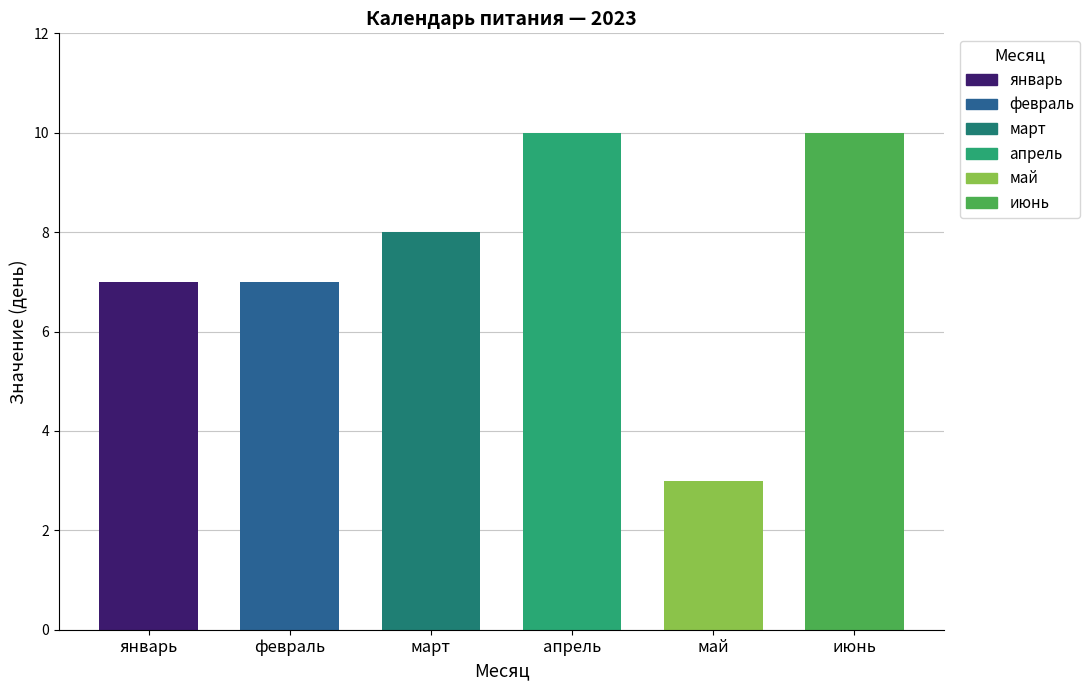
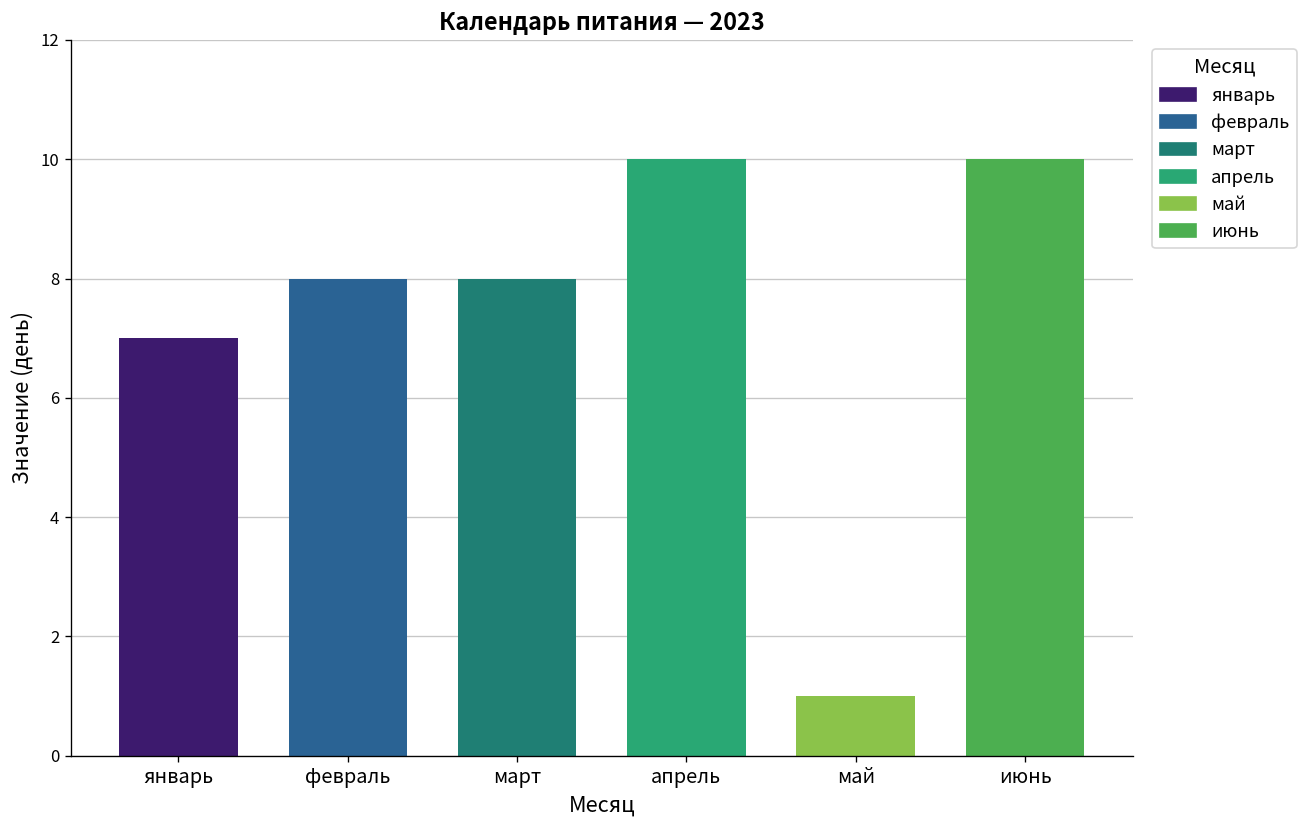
  {
    "январь": 7,
-   "февраль": 7,
+   "февраль": 8,
    "март": 8,
    "апрель": 10,
-   "май": 3,
+   "май": 1,
    "июнь": 10
  }
